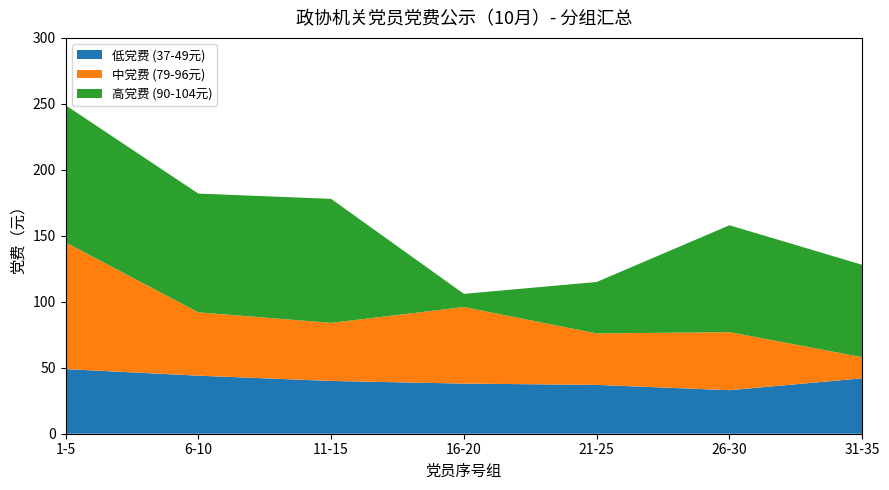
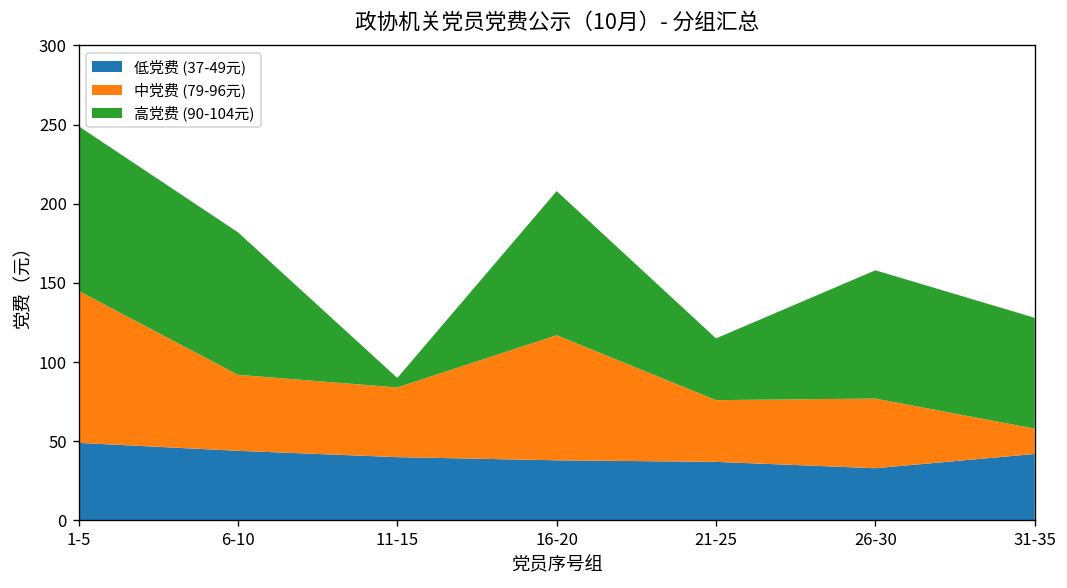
  {
    "中党费 (79-96元)": {
-     "16-20": 58
+     "16-20": 79
    },
    "高党费 (90-104元)": {
      "1-5": 104,
      "6-10": 90,
-     "11-15": 94,
-     "16-20": 10,
+     "11-15": 6,
+     "16-20": 91,
      "21-25": 39,
      "26-30": 81,
      "31-35": 70
    }
  }
